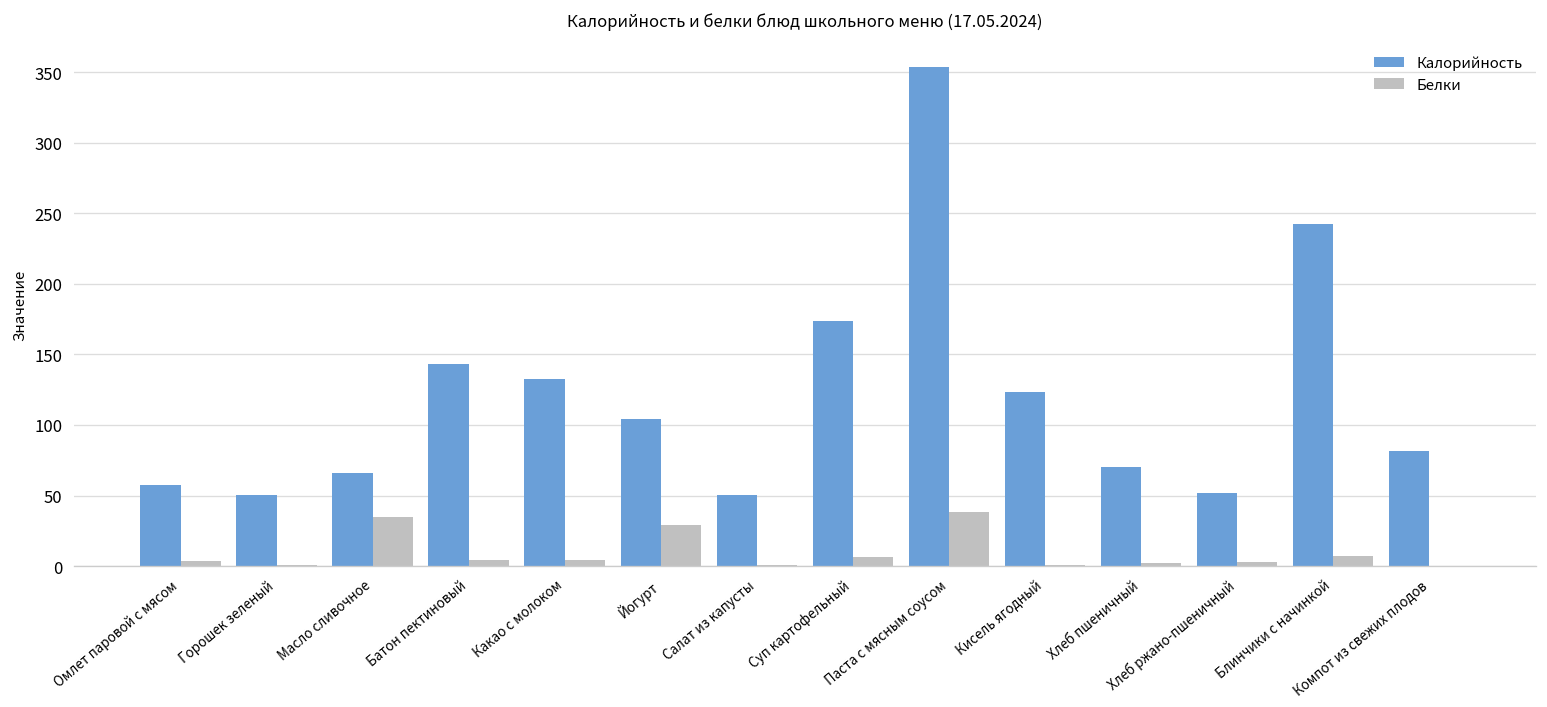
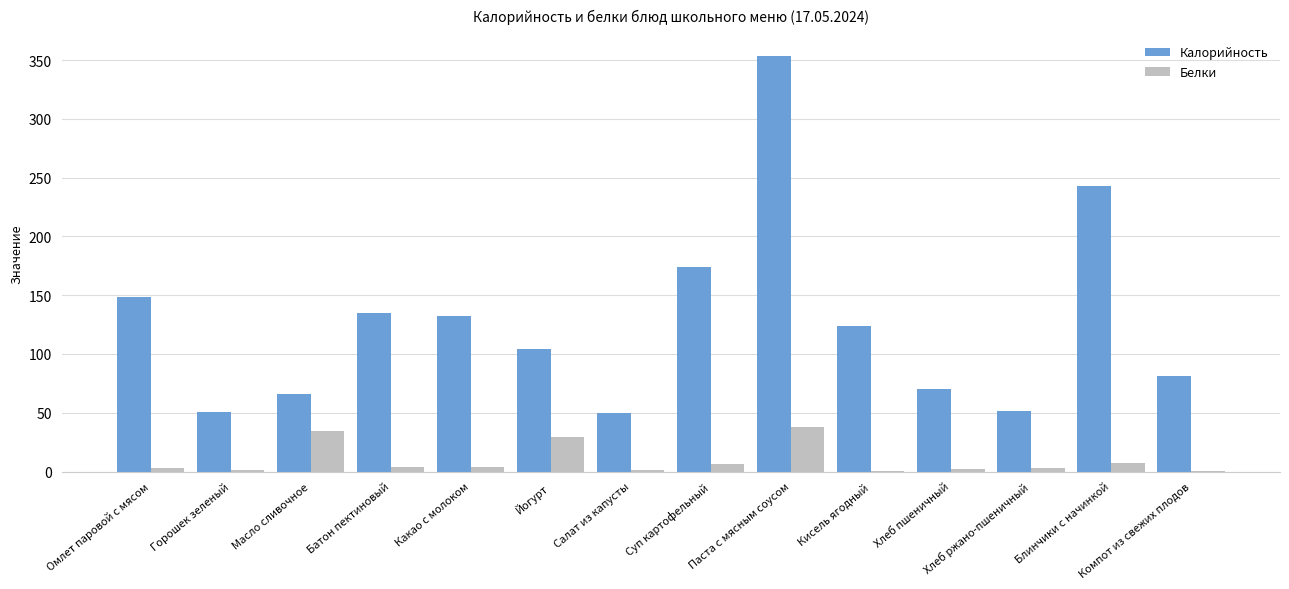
  {
    "Калорийность": {
-     "Омлет паровой с мясом": 57,
+     "Омлет паровой с мясом": 148,
      "Горошек зеленый": 51,
      "Масло сливочное": 66,
-     "Батон пектиновый": 143,
+     "Батон пектиновый": 135,
      "Какао с молоком": 133,
      "Йогурт": 105,
      "Салат из капусты": 50,
      "Суп картофельный": 174,
      "Паста с мясным соусом": 354,
      "Кисель ягодный": 124,
      "Хлеб пшеничный": 70,
      "Хлеб ржано-пшеничный": 52,
      "Блинчики с начинкой": 243,
      "Компот из свежих плодов": 82
    },
    "Белки": {
      "Омлет паровой с мясом": 3,
      "Масло сливочное": 35,
      "Батон пектиновый": 4,
      "Какао с молоком": 4,
      "Йогурт": 29,
      "Суп картофельный": 6,
      "Паста с мясным соусом": 38,
      "Хлеб пшеничный": 2,
      "Хлеб ржано-пшеничный": 3,
      "Блинчики с начинкой": 7
    }
  }
